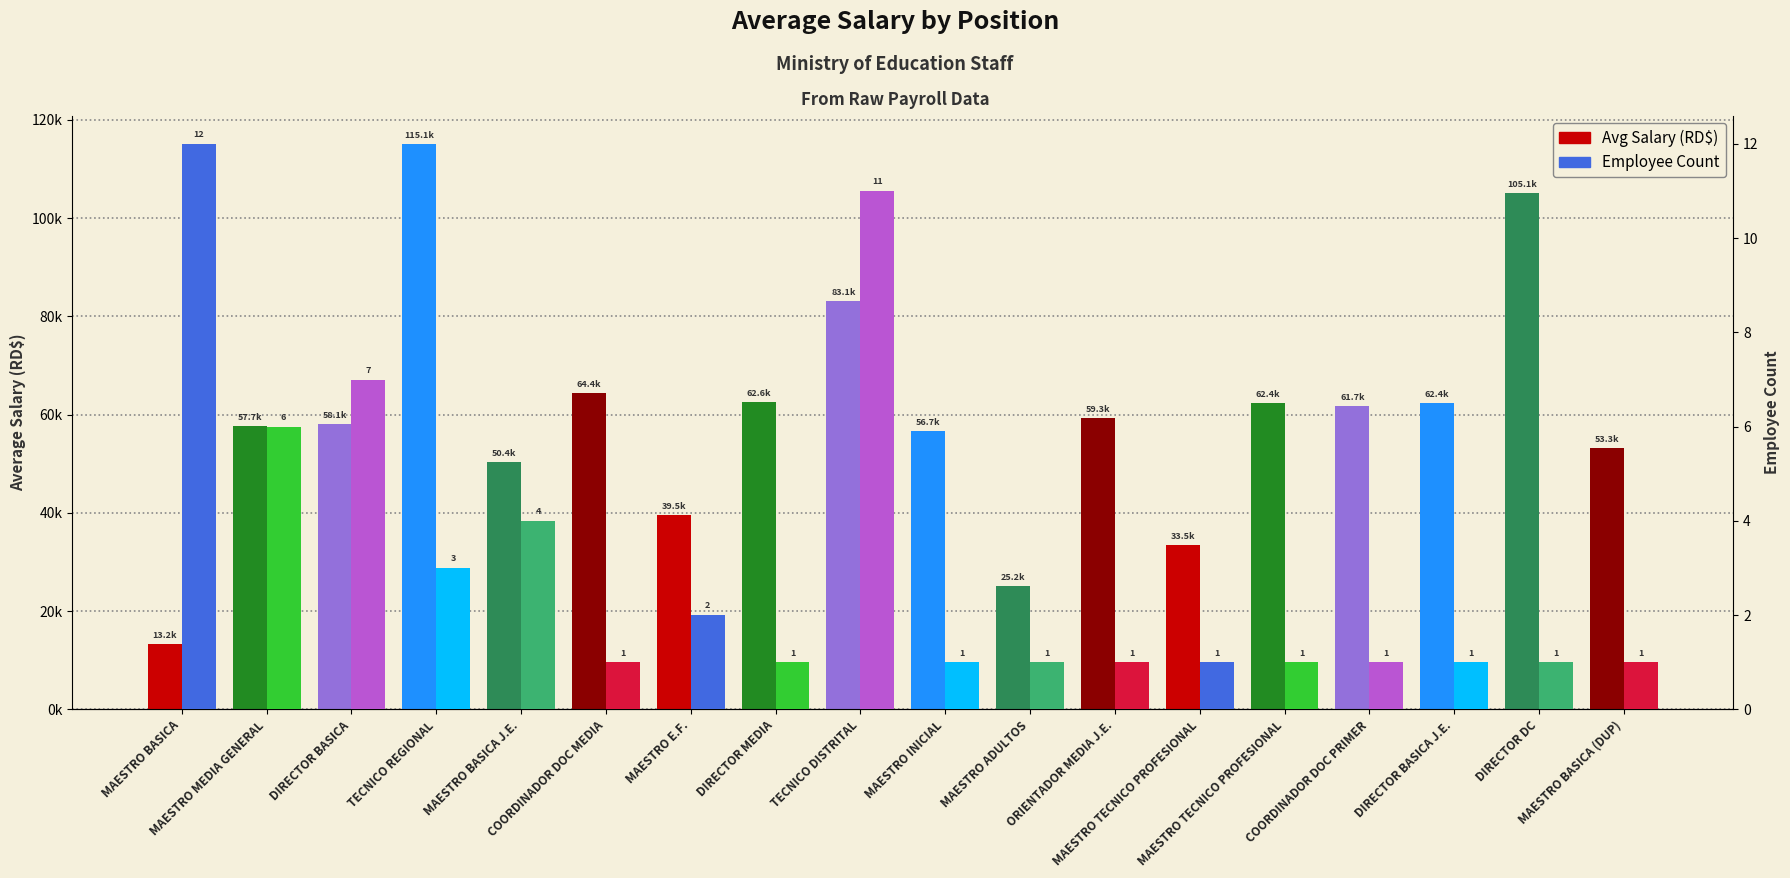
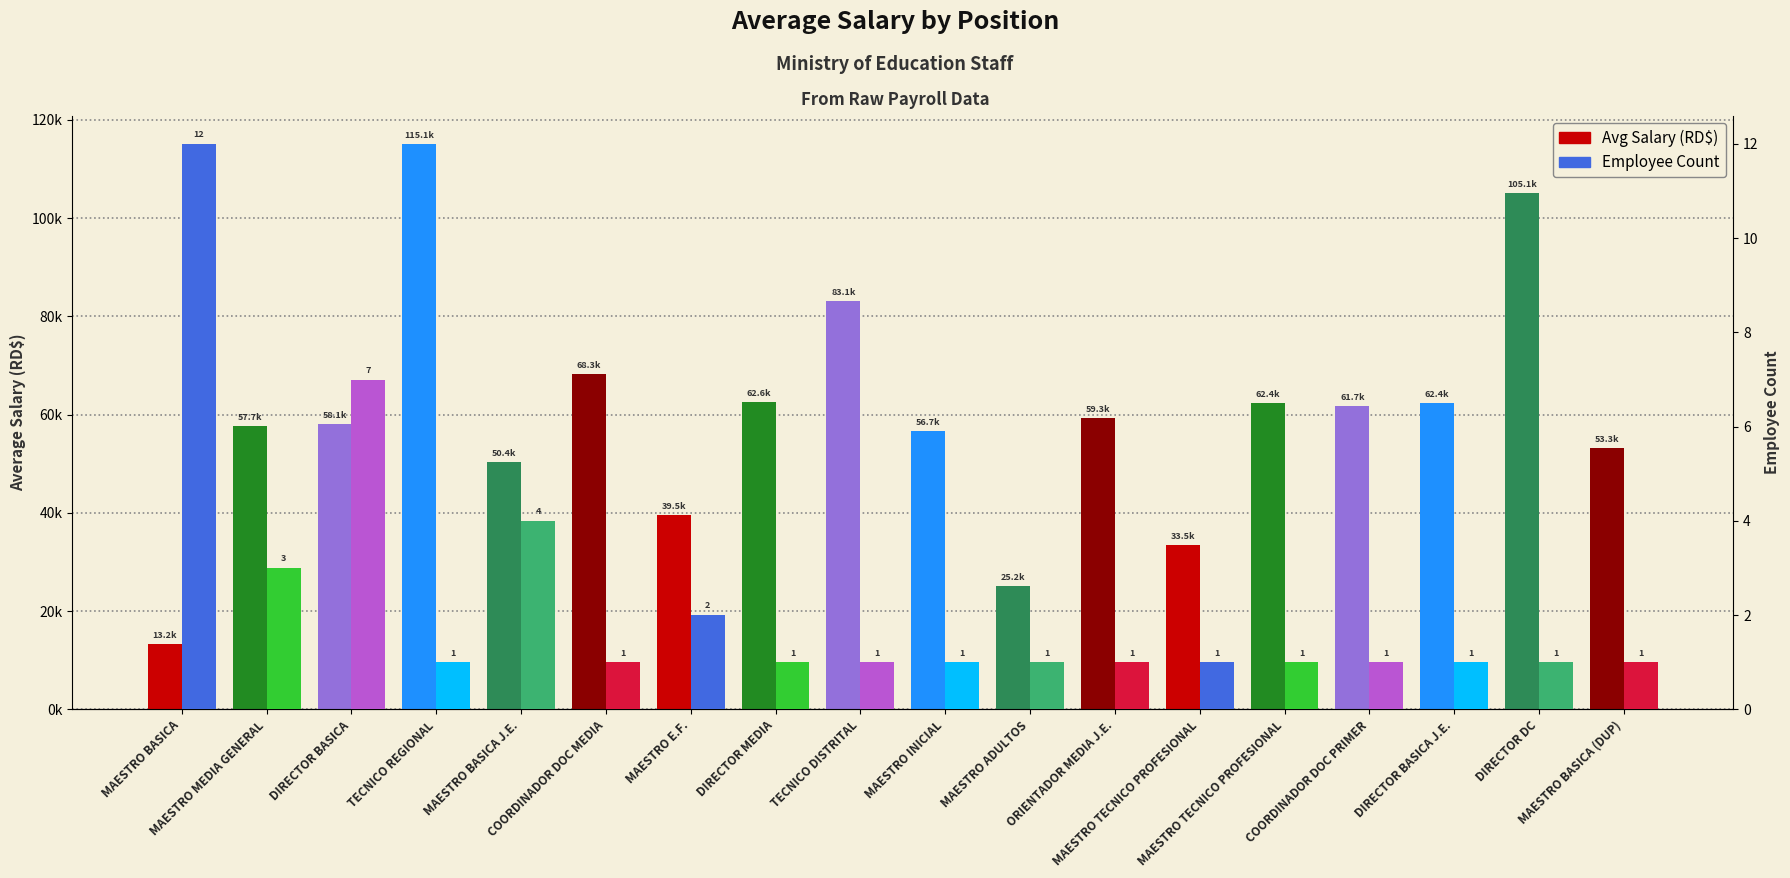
  {
    "Avg Salary (RD$)": {
      "MAESTRO BASICA": "13.2k",
      "MAESTRO MEDIA GENERAL": "57.7k",
      "DIRECTOR BASICA": "58.1k",
      "TECNICO REGIONAL": "115.1k",
      "MAESTRO BASICA J.E.": "50.4k",
-     "COORDINADOR DOC MEDIA": "64.4k",
+     "COORDINADOR DOC MEDIA": "68.3k",
      "MAESTRO E.F.": "39.5k",
      "DIRECTOR MEDIA": "62.6k",
      "TECNICO DISTRITAL": "83.1k",
      "MAESTRO INICIAL": "56.7k",
      "MAESTRO ADULTOS": "25.2k",
      "ORIENTADOR MEDIA J.E.": "59.3k",
      "COORDINADOR DOC PRIMER": "61.7k",
      "DIRECTOR BASICA J.E.": "62.4k",
      "DIRECTOR DC": "105.1k",
      "MAESTRO BASICA (DUP)": "53.3k"
    },
    "Employee Count": {
      "MAESTRO BASICA": "12",
-     "MAESTRO MEDIA GENERAL": "6",
+     "MAESTRO MEDIA GENERAL": "3",
      "DIRECTOR BASICA": "7",
-     "TECNICO REGIONAL": "3",
+     "TECNICO REGIONAL": "1",
      "MAESTRO BASICA J.E.": "4",
      "COORDINADOR DOC MEDIA": "1",
      "MAESTRO E.F.": "2",
      "DIRECTOR MEDIA": "1",
-     "TECNICO DISTRITAL": "11",
+     "TECNICO DISTRITAL": "1",
      "MAESTRO INICIAL": "1",
      "MAESTRO ADULTOS": "1",
      "ORIENTADOR MEDIA J.E.": "1",
      "COORDINADOR DOC PRIMER": "1",
      "DIRECTOR BASICA J.E.": "1",
      "DIRECTOR DC": "1",
      "MAESTRO BASICA (DUP)": "1"
    }
  }
